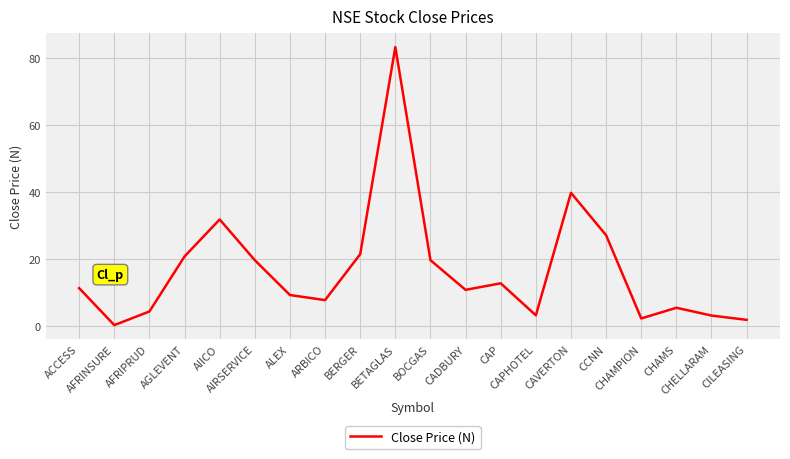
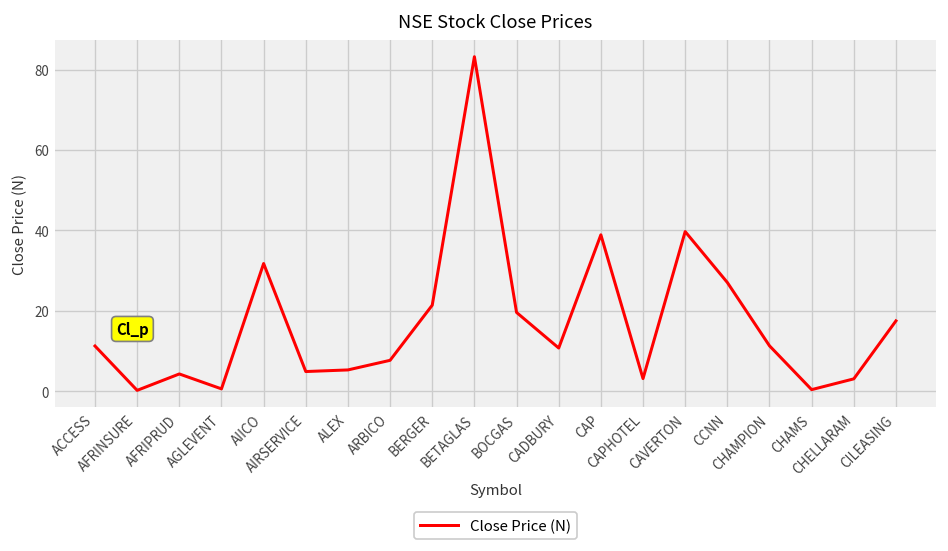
  {
    "ACCESS": 11,
    "AFRINSURE": 0,
    "AFRIPRUD": 4,
-   "AGLEVENT": 21,
+   "AGLEVENT": 1,
    "AIICO": 32,
-   "AIRSERVICE": 20,
-   "ALEX": 9,
+   "AIRSERVICE": 5,
+   "ALEX": 5,
    "ARBICO": 8,
    "BERGER": 21,
    "BETAGLAS": 83,
    "BOCGAS": 20,
    "CADBURY": 11,
-   "CAP": 13,
+   "CAP": 39,
    "CAPHOTEL": 3,
    "CAVERTON": 40,
    "CCNN": 27,
-   "CHAMPION": 2,
-   "CHAMS": 5,
+   "CHAMPION": 11,
+   "CHAMS": 0,
    "CHELLARAM": 3,
-   "CILEASING": 2
+   "CILEASING": 18
  }
